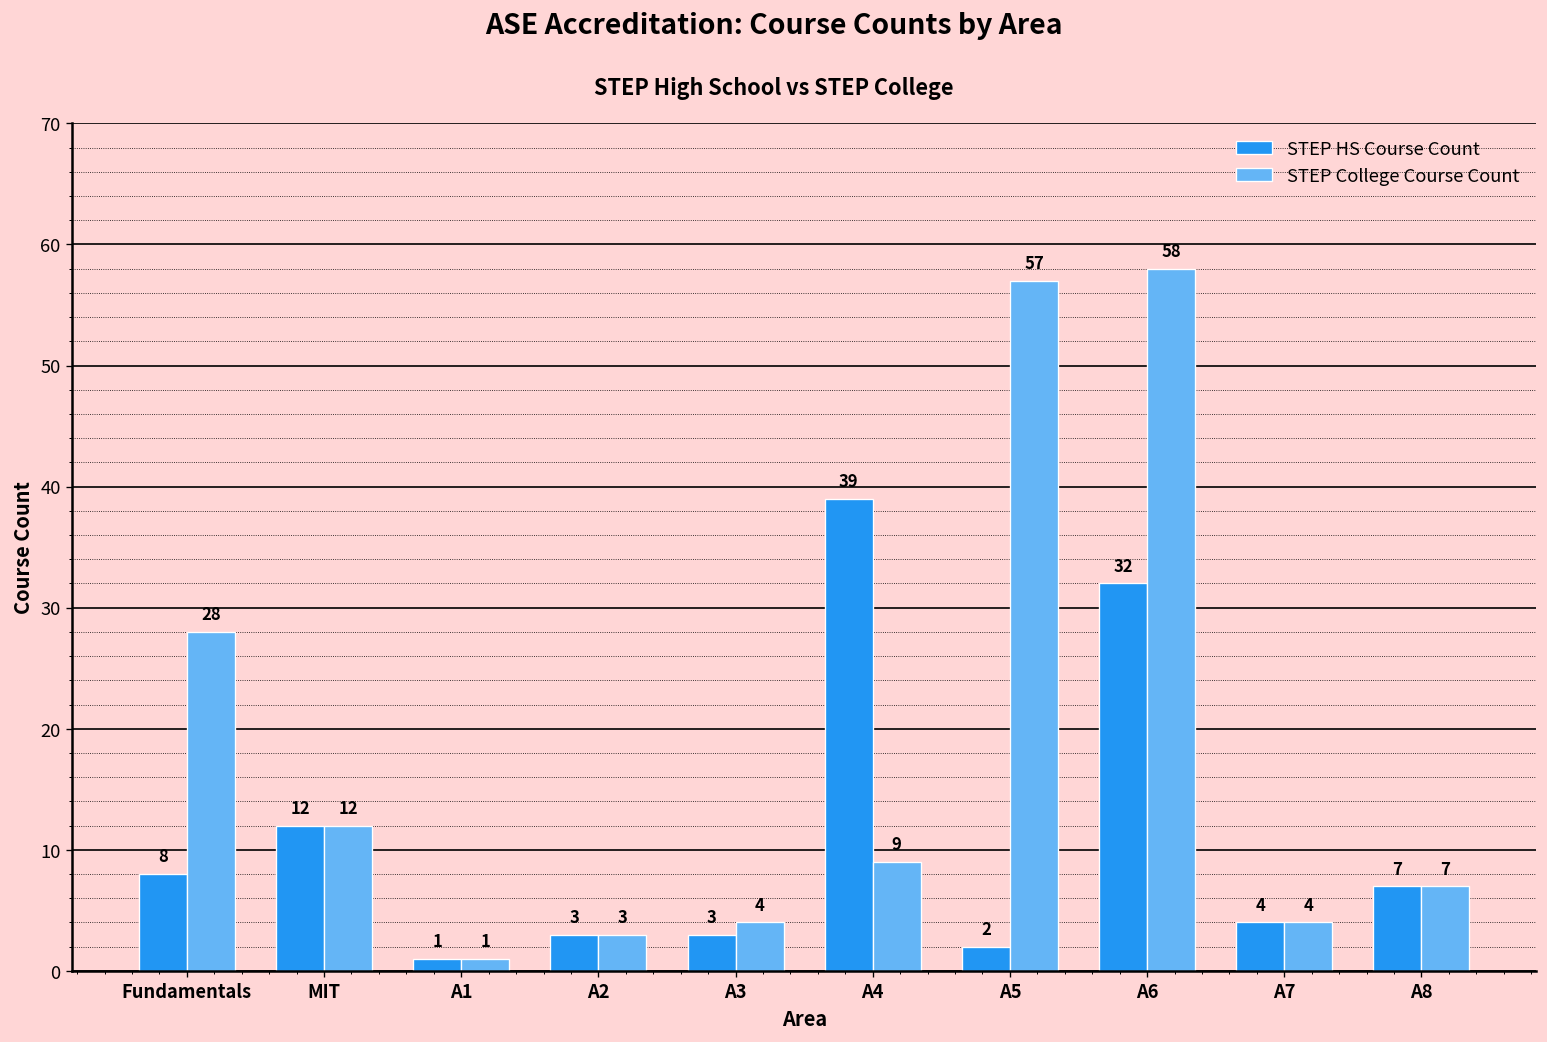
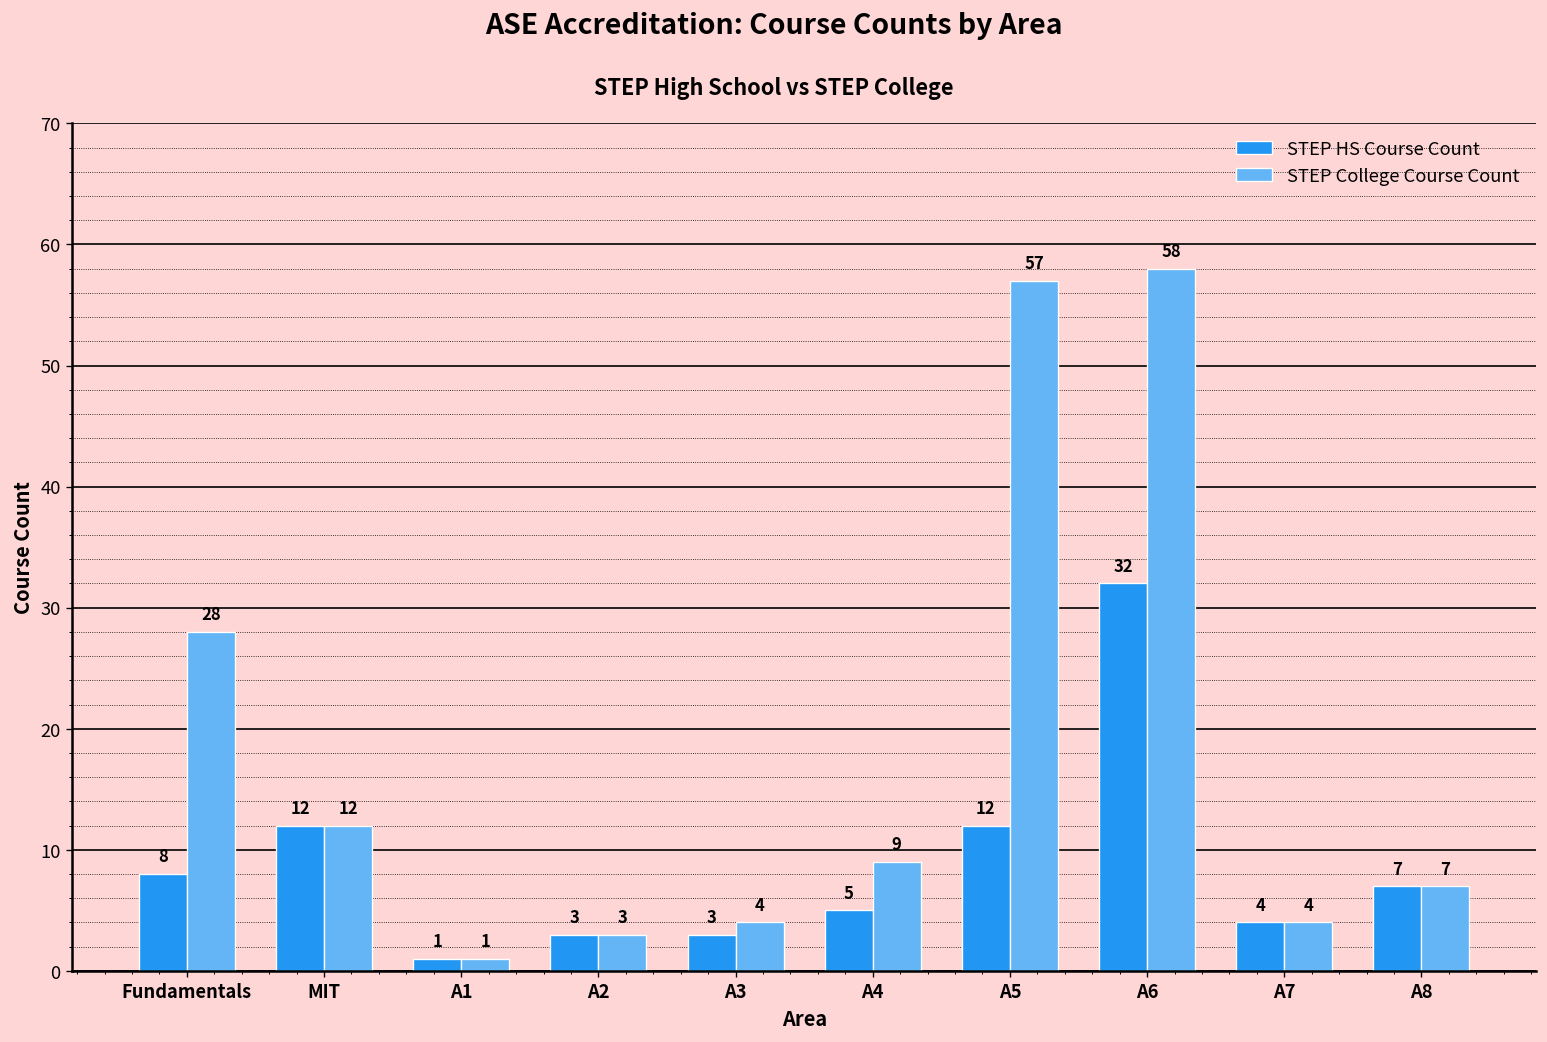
  {
    "STEP HS Course Count": {
      "Fundamentals": 8,
      "MIT": 12,
      "A1": 1,
      "A2": 3,
      "A3": 3,
-     "A4": 39,
-     "A5": 2,
+     "A4": 5,
+     "A5": 12,
      "A6": 32,
      "A7": 4,
      "A8": 7
    },
    "STEP College Course Count": {
      "Fundamentals": 28,
      "MIT": 12,
      "A1": 1,
      "A2": 3,
      "A3": 4,
      "A4": 9,
      "A5": 57,
      "A6": 58,
      "A7": 4,
      "A8": 7
    }
  }
